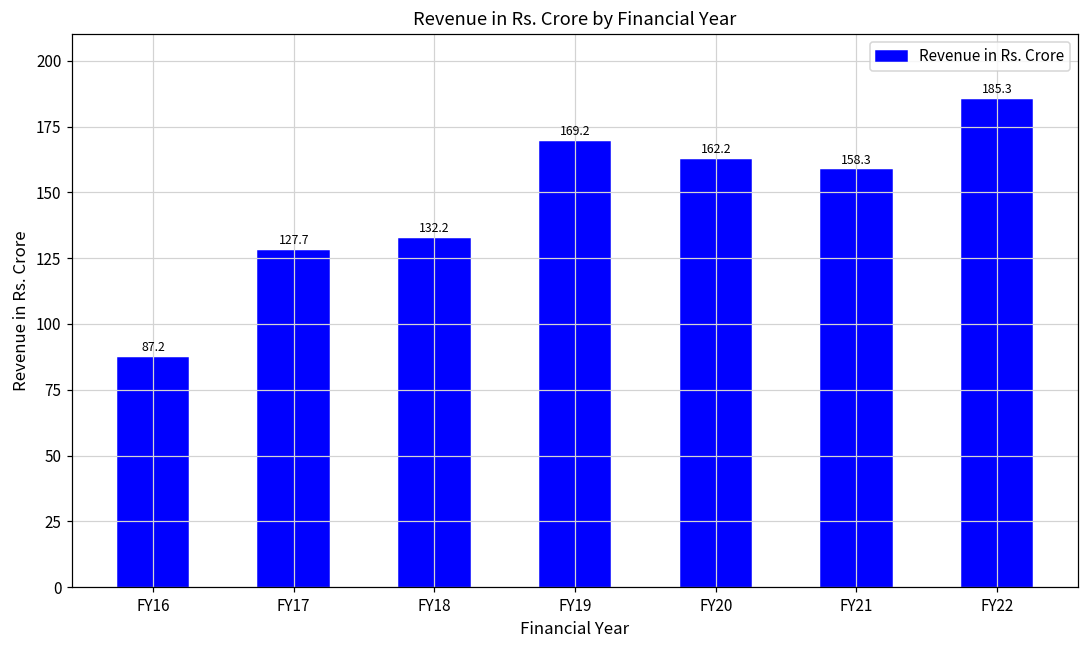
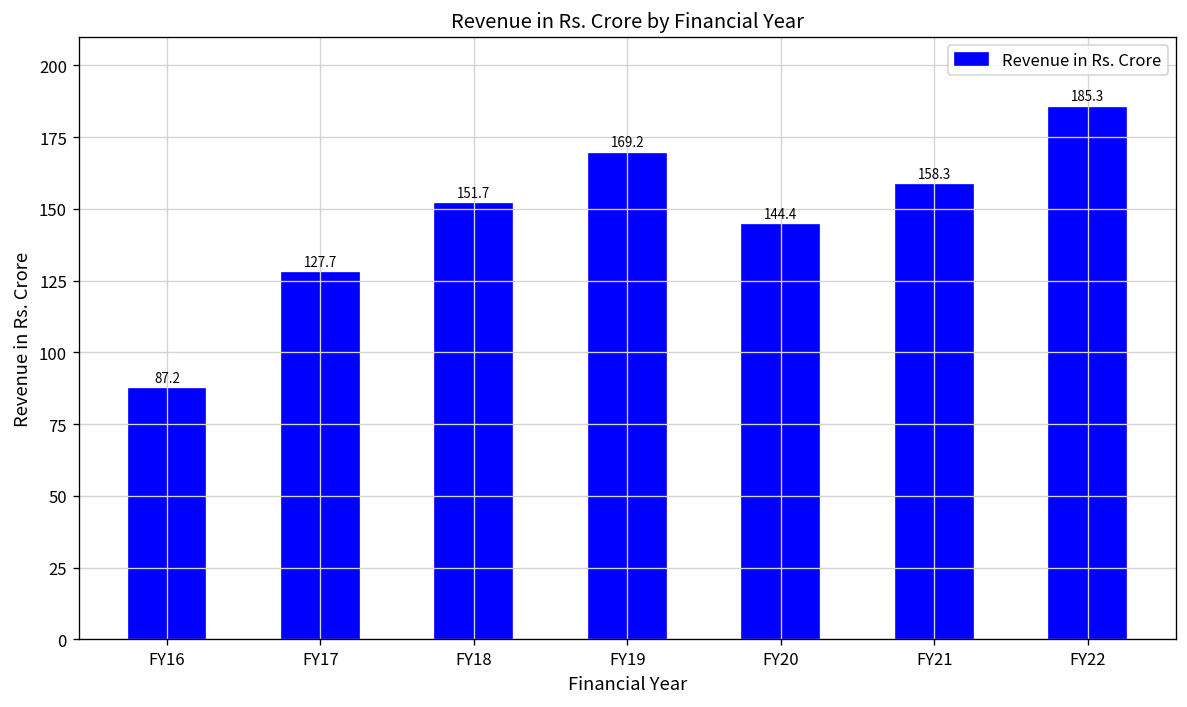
  {
    "FY16": 87.2,
    "FY17": 127.7,
-   "FY18": 132.2,
+   "FY18": 151.7,
    "FY19": 169.2,
-   "FY20": 162.2,
+   "FY20": 144.4,
    "FY21": 158.3,
    "FY22": 185.3
  }
